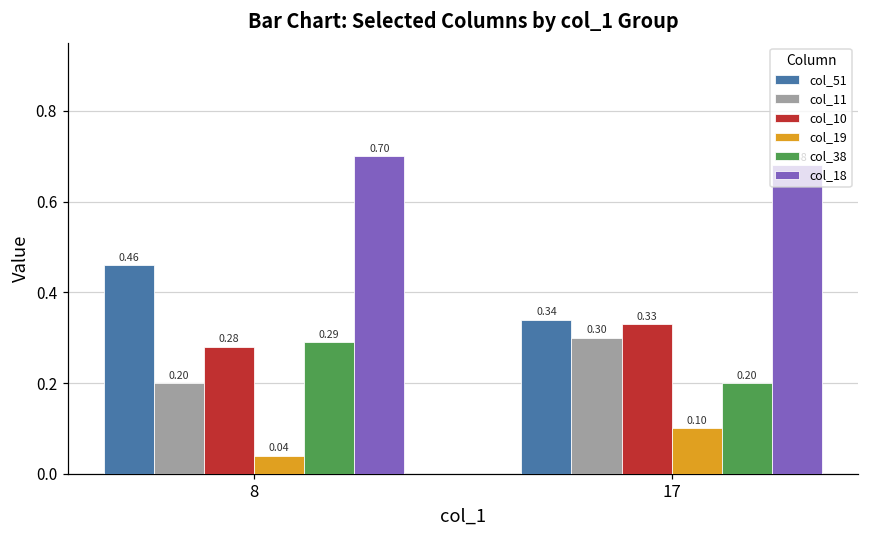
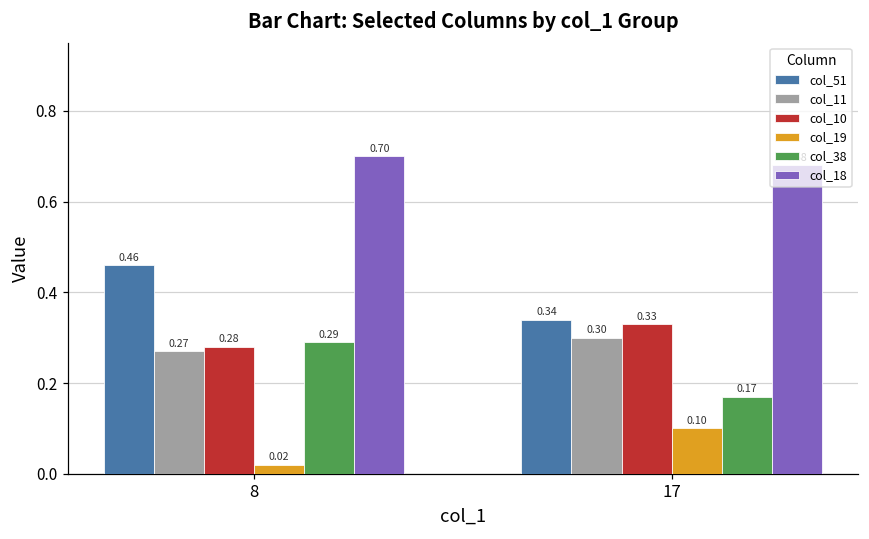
  {
    "col_51": {
      "8": 0.46,
      "17": 0.34
    },
    "col_11": {
-     "8": 0.20,
+     "8": 0.27,
      "17": 0.30
    },
    "col_10": {
      "8": 0.28,
      "17": 0.33
    },
    "col_19": {
-     "8": 0.04,
+     "8": 0.02,
      "17": 0.10
    },
    "col_38": {
      "8": 0.29,
-     "17": 0.20
+     "17": 0.17
    },
    "col_18": {
      "8": 0.70
    }
  }
